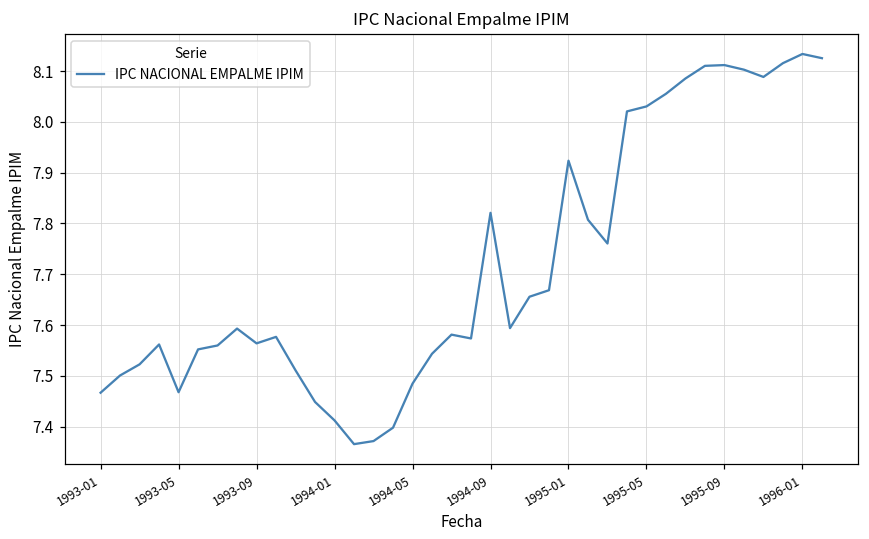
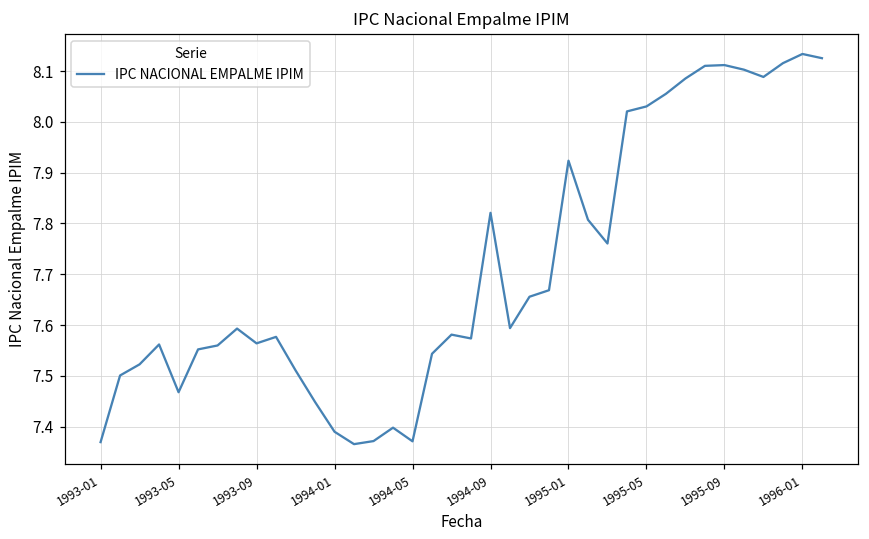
  {
-   "1993-01": 7.47,
+   "1993-01": 7.37,
    "1993-05": 7.47,
    "1993-09": 7.56,
-   "1994-01": 7.41,
-   "1994-05": 7.48,
+   "1994-01": 7.39,
+   "1994-05": 7.37,
    "1994-09": 7.82,
    "1995-01": 7.92,
    "1995-05": 8.03,
    "1995-09": 8.11,
    "1996-01": 8.13
  }
